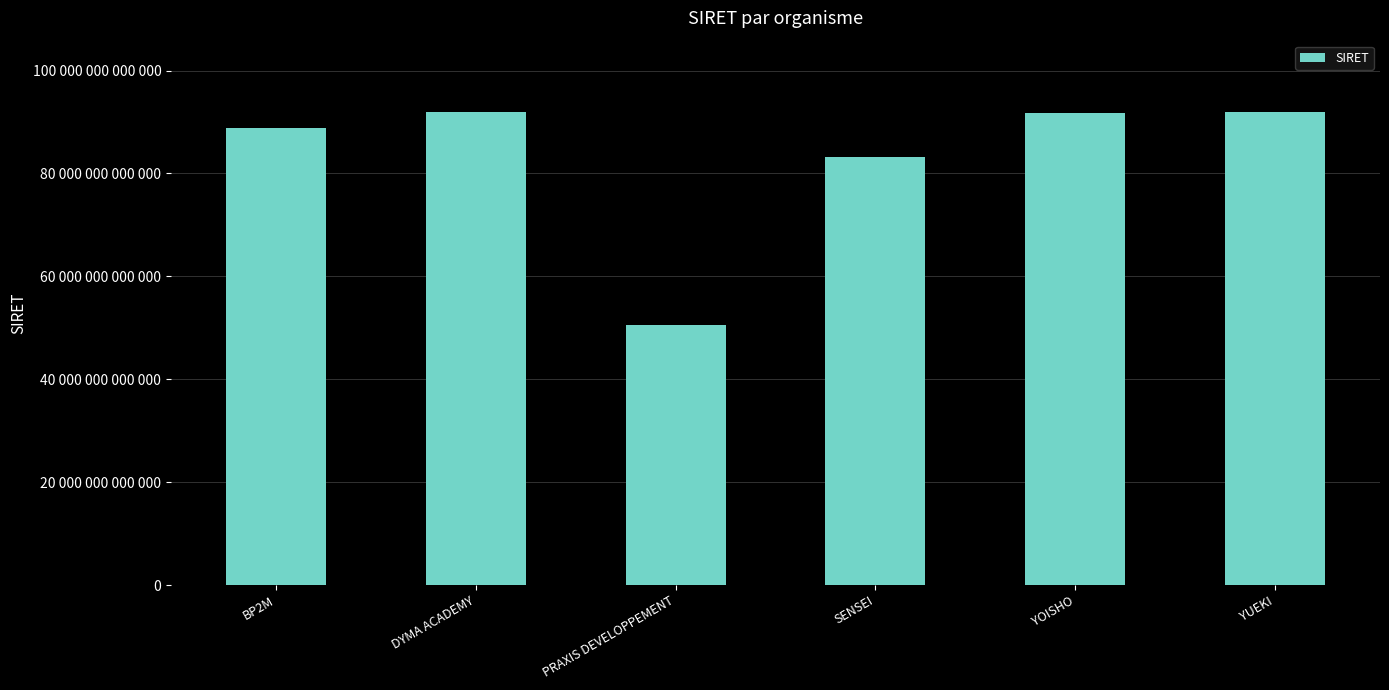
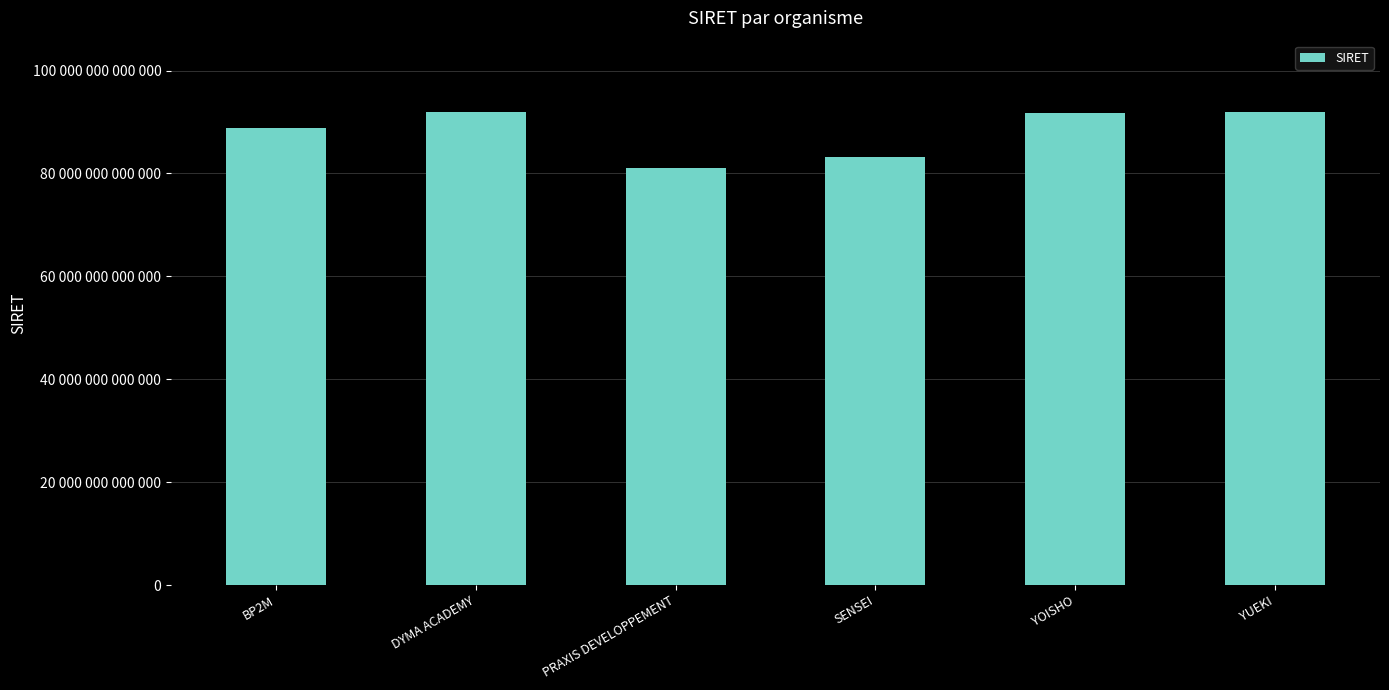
  {
    "BP2M": 89000000000000,
    "DYMA ACADEMY": 92000000000000,
-   "PRAXIS DEVELOPPEMENT": 51000000000000,
+   "PRAXIS DEVELOPPEMENT": 81000000000000,
    "SENSEI": 83000000000000,
    "YOISHO": 92000000000000,
    "YUEKI": 92000000000000
  }
